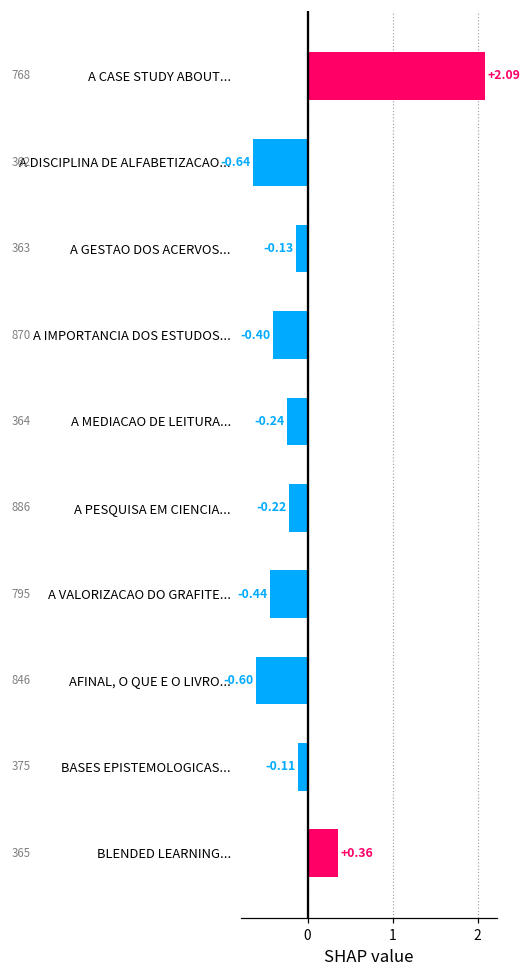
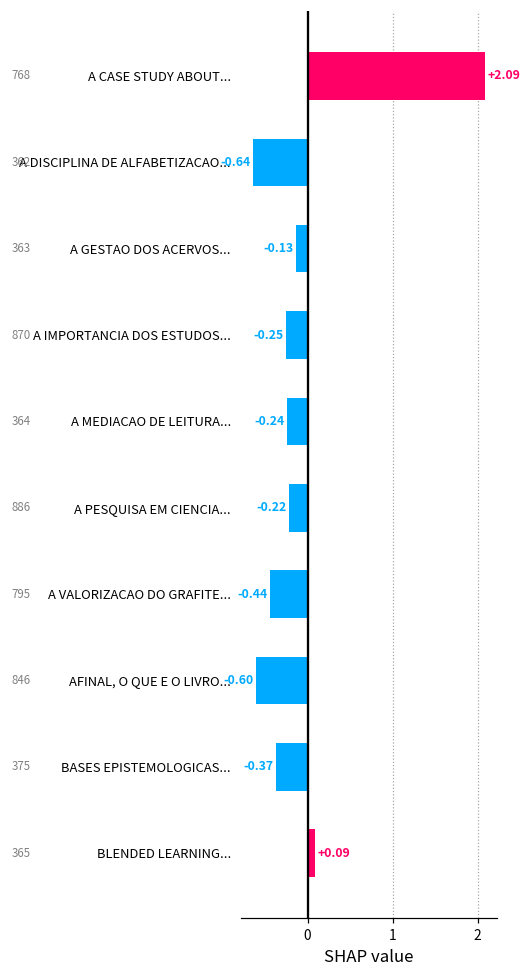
  {
    "A CASE STUDY ABOUT...": "+2.09",
    "A DISCIPLINA DE ALFABETIZACAO...": "-0.64",
    "A GESTAO DOS ACERVOS...": "-0.13",
-   "A IMPORTANCIA DOS ESTUDOS...": "-0.40",
+   "A IMPORTANCIA DOS ESTUDOS...": "-0.25",
    "A MEDIACAO DE LEITURA...": "-0.24",
    "A PESQUISA EM CIENCIA...": "-0.22",
    "A VALORIZACAO DO GRAFITE...": "-0.44",
    "AFINAL, O QUE E O LIVRO...": "-0.60",
-   "BASES EPISTEMOLOGICAS...": "-0.11",
-   "BLENDED LEARNING...": "+0.36"
+   "BASES EPISTEMOLOGICAS...": "-0.37",
+   "BLENDED LEARNING...": "+0.09"
  }
